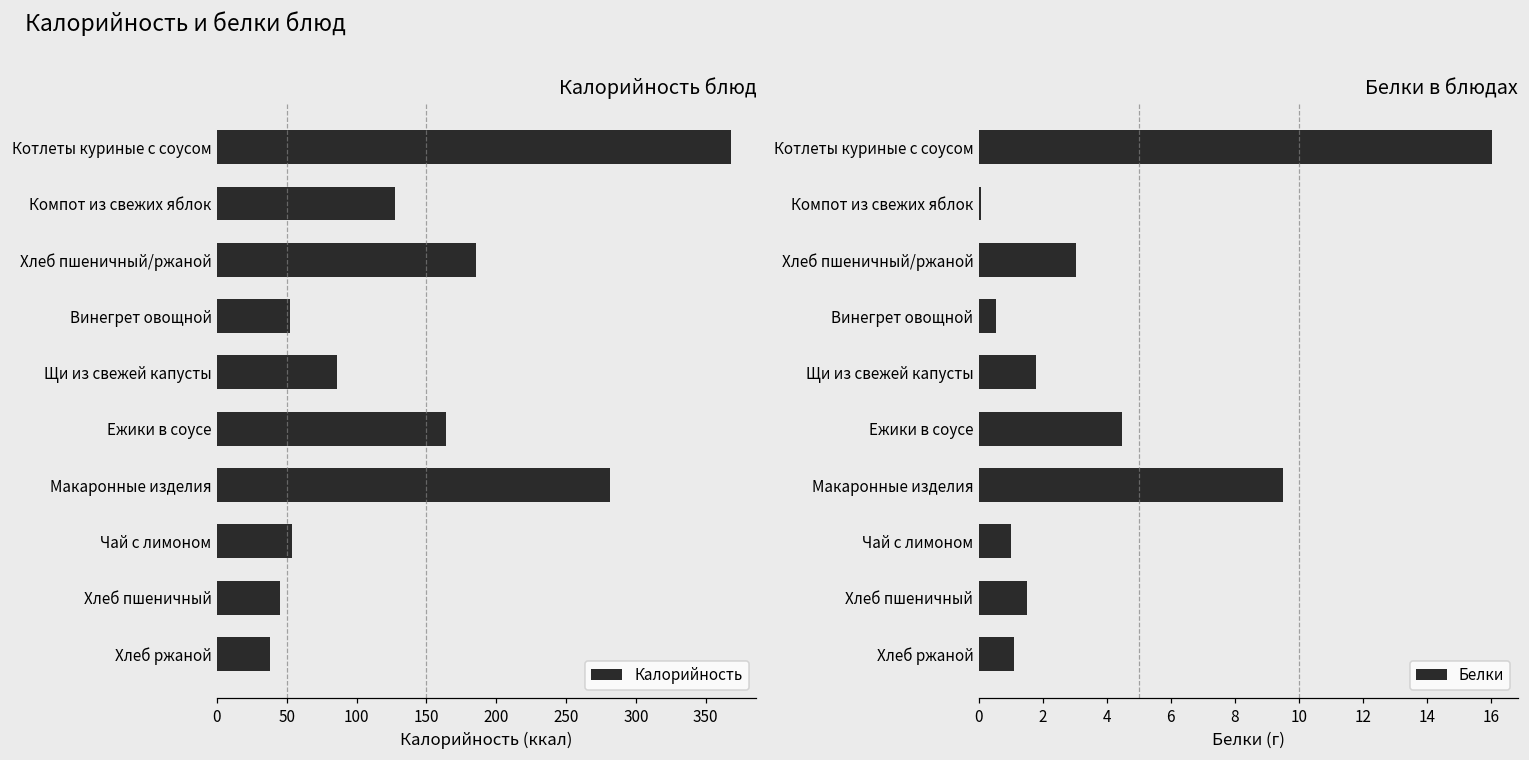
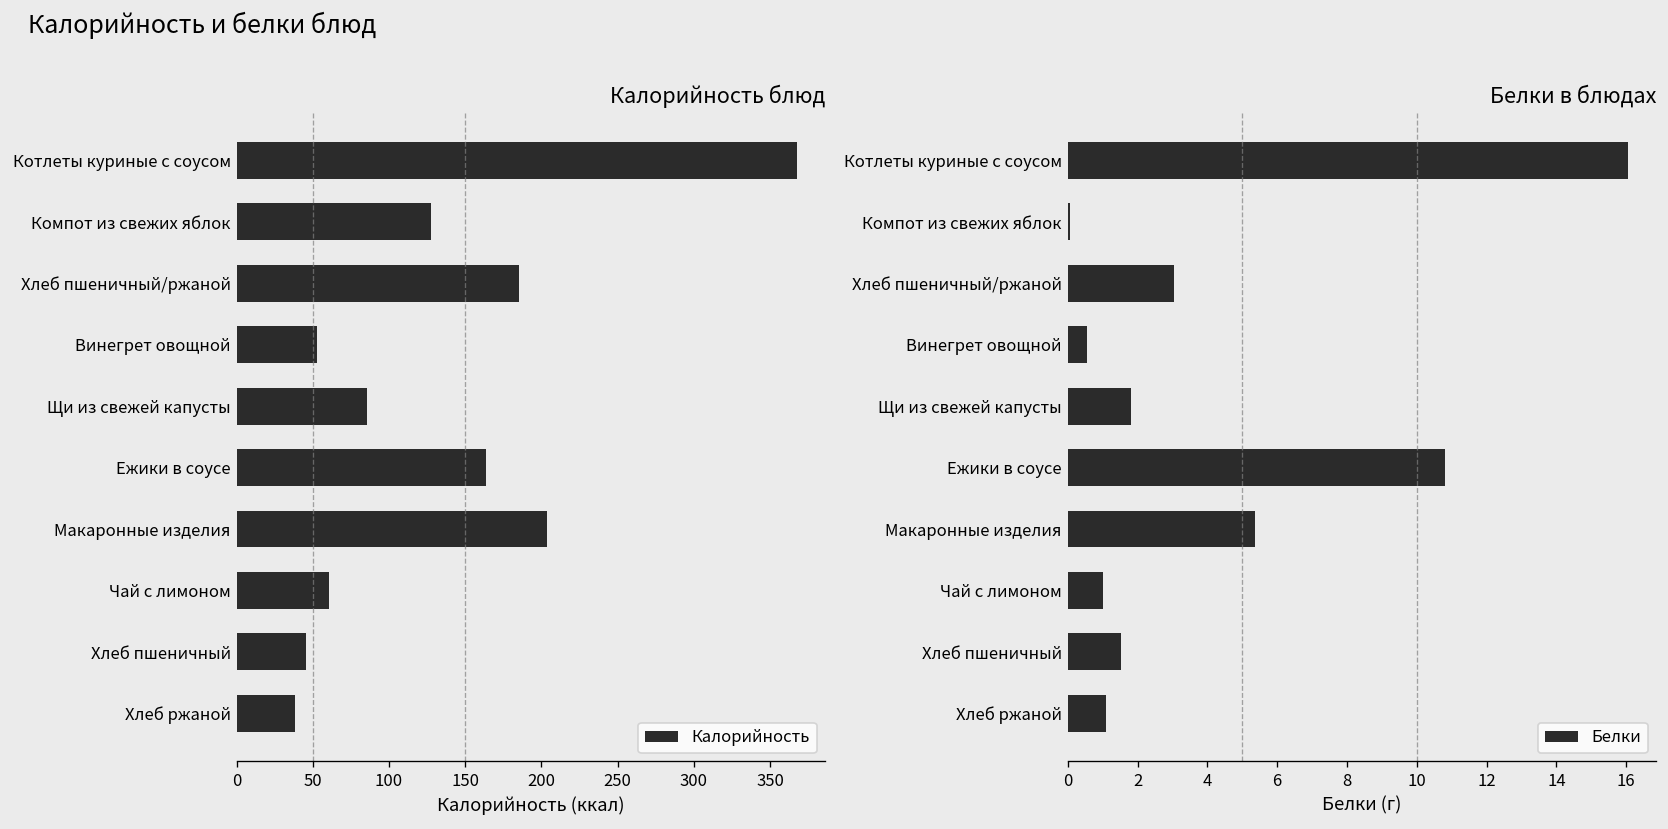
  {
    "Калорийность блюд": {
      "Котлеты куриные с соусом": 368,
      "Компот из свежих яблок": 128,
      "Хлеб пшеничный/ржаной": 186,
      "Винегрет овощной": 53,
      "Щи из свежей капусты": 86,
      "Ежики в соусе": 164,
-     "Макаронные изделия": 281,
-     "Чай с лимоном": 54,
+     "Макаронные изделия": 204,
+     "Чай с лимоном": 60,
      "Хлеб пшеничный": 45,
      "Хлеб ржаной": 38
    },
    "Белки в блюдах": {
      "Котлеты куриные с соусом": 16.0,
      "Хлеб пшеничный/ржаной": 3.0,
      "Винегрет овощной": 0.5,
      "Щи из свежей капусты": 1.8,
-     "Ежики в соусе": 4.5,
-     "Макаронные изделия": 9.5,
+     "Ежики в соусе": 10.8,
+     "Макаронные изделия": 5.4,
      "Чай с лимоном": 1.0,
      "Хлеб пшеничный": 1.5,
      "Хлеб ржаной": 1.1
    }
  }
